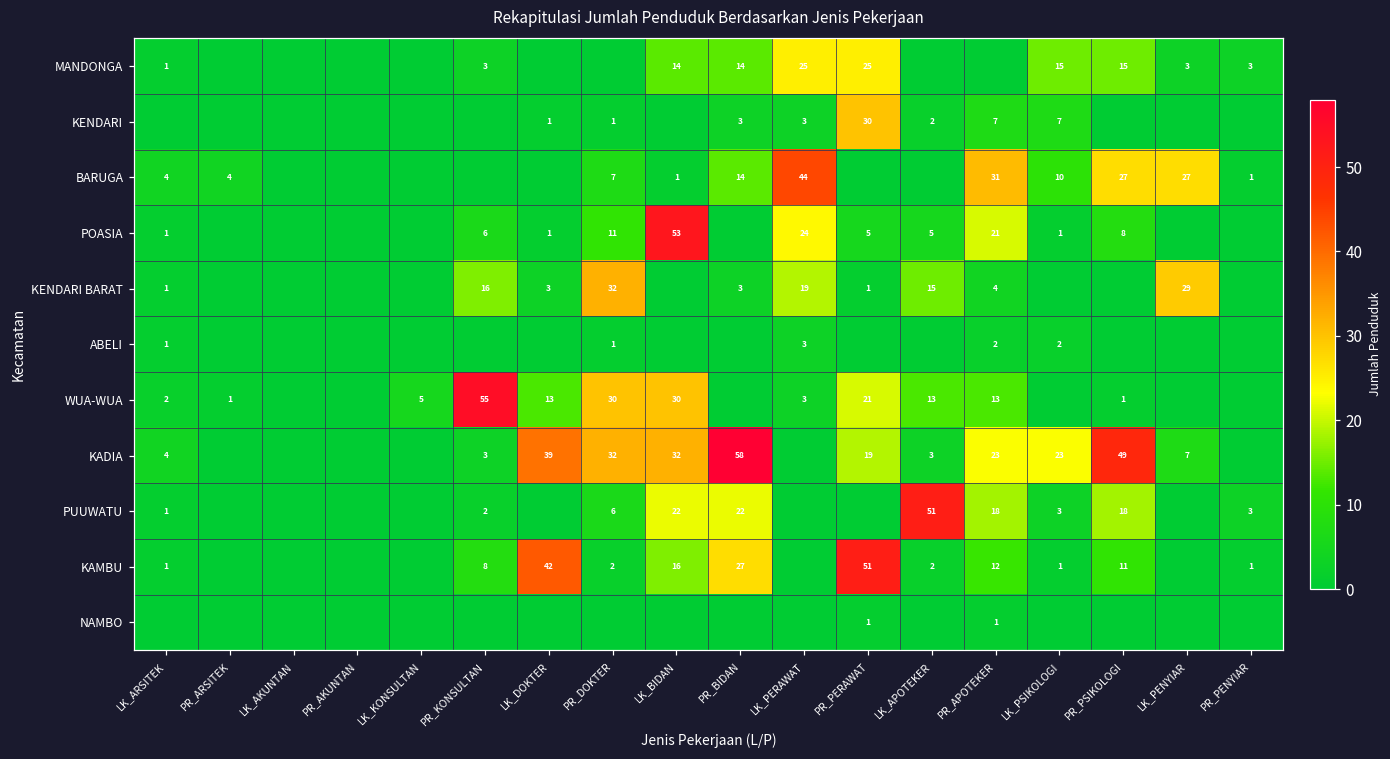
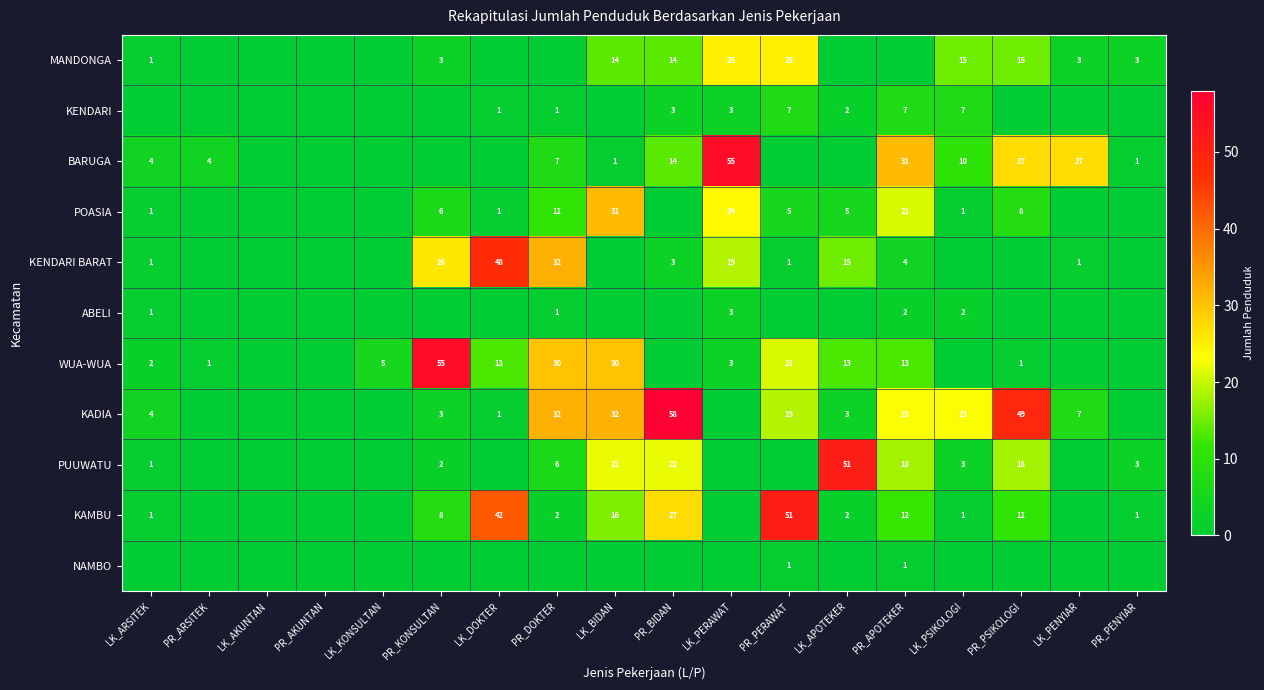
  {
    "MANDONGA": {
      "LK_ARSITEK": 1,
      "PR_KONSULTAN": 3,
      "LK_BIDAN": 14,
      "PR_BIDAN": 14,
      "LK_PERAWAT": 25,
      "PR_PERAWAT": 25,
      "LK_PSIKOLOGI": 15,
      "PR_PSIKOLOGI": 15,
      "LK_PENYIAR": 3,
      "PR_PENYIAR": 3
    },
    "KENDARI": {
      "LK_DOKTER": 1,
      "PR_DOKTER": 1,
      "PR_BIDAN": 3,
      "LK_PERAWAT": 3,
-     "PR_PERAWAT": 30,
+     "PR_PERAWAT": 7,
      "LK_APOTEKER": 2,
      "PR_APOTEKER": 7,
      "LK_PSIKOLOGI": 7
    },
    "BARUGA": {
      "LK_ARSITEK": 4,
      "PR_ARSITEK": 4,
      "PR_DOKTER": 7,
      "LK_BIDAN": 1,
      "PR_BIDAN": 14,
-     "LK_PERAWAT": 44,
+     "LK_PERAWAT": 55,
      "PR_APOTEKER": 31,
      "LK_PSIKOLOGI": 10,
      "PR_PSIKOLOGI": 27,
      "LK_PENYIAR": 27,
      "PR_PENYIAR": 1
    },
    "POASIA": {
      "LK_ARSITEK": 1,
      "PR_KONSULTAN": 6,
      "LK_DOKTER": 1,
      "PR_DOKTER": 11,
-     "LK_BIDAN": 53,
+     "LK_BIDAN": 31,
      "LK_PERAWAT": 24,
      "PR_PERAWAT": 5,
      "LK_APOTEKER": 5,
      "PR_APOTEKER": 21,
      "LK_PSIKOLOGI": 1,
      "PR_PSIKOLOGI": 8
    },
    "KENDARI BARAT": {
      "LK_ARSITEK": 1,
-     "PR_KONSULTAN": 16,
-     "LK_DOKTER": 3,
+     "PR_KONSULTAN": 26,
+     "LK_DOKTER": 48,
      "PR_DOKTER": 32,
      "PR_BIDAN": 3,
      "LK_PERAWAT": 19,
      "PR_PERAWAT": 1,
      "LK_APOTEKER": 15,
      "PR_APOTEKER": 4,
-     "LK_PENYIAR": 29
+     "LK_PENYIAR": 1
    },
    "ABELI": {
      "LK_ARSITEK": 1,
      "PR_DOKTER": 1,
      "LK_PERAWAT": 3,
      "PR_APOTEKER": 2,
      "LK_PSIKOLOGI": 2
    },
    "WUA-WUA": {
      "LK_ARSITEK": 2,
      "PR_ARSITEK": 1,
      "LK_KONSULTAN": 5,
      "PR_KONSULTAN": 55,
      "LK_DOKTER": 13,
      "PR_DOKTER": 30,
      "LK_BIDAN": 30,
      "LK_PERAWAT": 3,
      "PR_PERAWAT": 21,
      "LK_APOTEKER": 13,
      "PR_APOTEKER": 13,
      "PR_PSIKOLOGI": 1
    },
    "KADIA": {
      "LK_ARSITEK": 4,
      "PR_KONSULTAN": 3,
-     "LK_DOKTER": 39,
+     "LK_DOKTER": 1,
      "PR_DOKTER": 32,
      "LK_BIDAN": 32,
      "PR_BIDAN": 58,
      "PR_PERAWAT": 19,
      "LK_APOTEKER": 3,
      "PR_APOTEKER": 23,
      "LK_PSIKOLOGI": 23,
      "PR_PSIKOLOGI": 49,
      "LK_PENYIAR": 7
    },
    "PUUWATU": {
      "LK_ARSITEK": 1,
      "PR_KONSULTAN": 2,
      "PR_DOKTER": 6,
      "LK_BIDAN": 22,
      "PR_BIDAN": 22,
      "LK_APOTEKER": 51,
      "PR_APOTEKER": 18,
      "LK_PSIKOLOGI": 3,
      "PR_PSIKOLOGI": 18,
      "PR_PENYIAR": 3
    },
    "KAMBU": {
      "LK_ARSITEK": 1,
      "PR_KONSULTAN": 8,
      "LK_DOKTER": 42,
      "PR_DOKTER": 2,
      "LK_BIDAN": 16,
      "PR_BIDAN": 27,
      "PR_PERAWAT": 51,
      "LK_APOTEKER": 2,
      "PR_APOTEKER": 12,
      "LK_PSIKOLOGI": 1,
      "PR_PSIKOLOGI": 11,
      "PR_PENYIAR": 1
    },
    "NAMBO": {
      "PR_PERAWAT": 1,
      "PR_APOTEKER": 1
    }
  }
